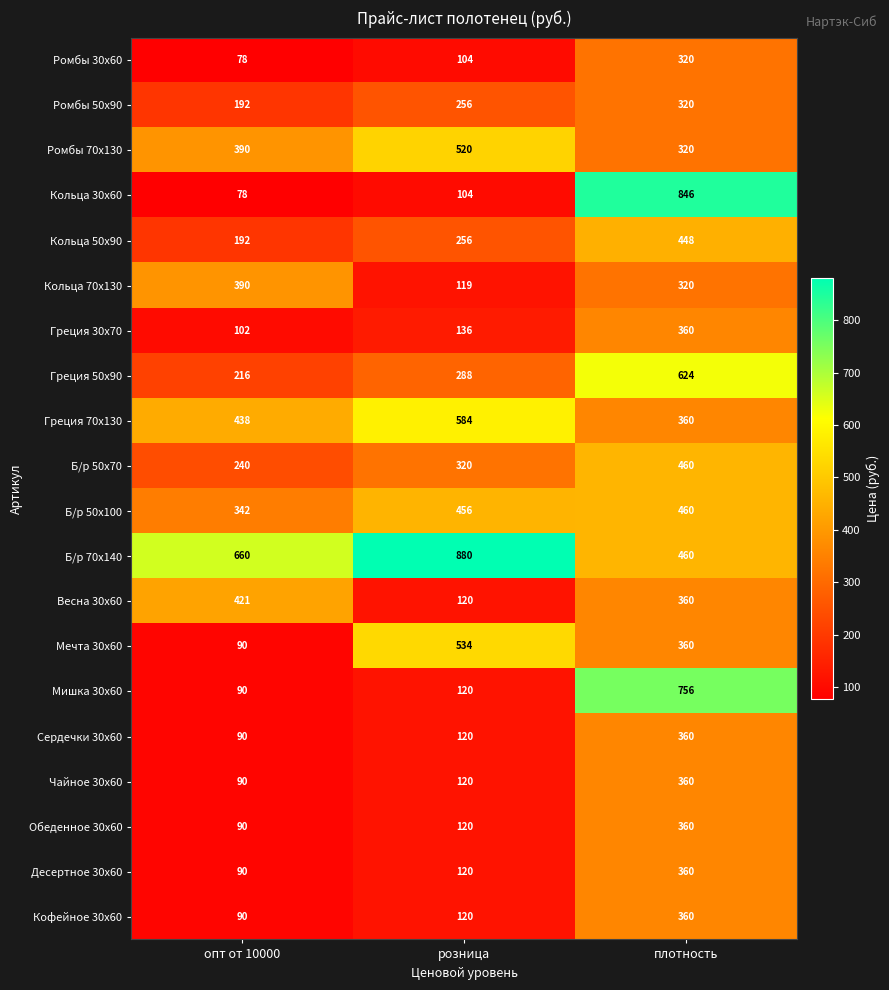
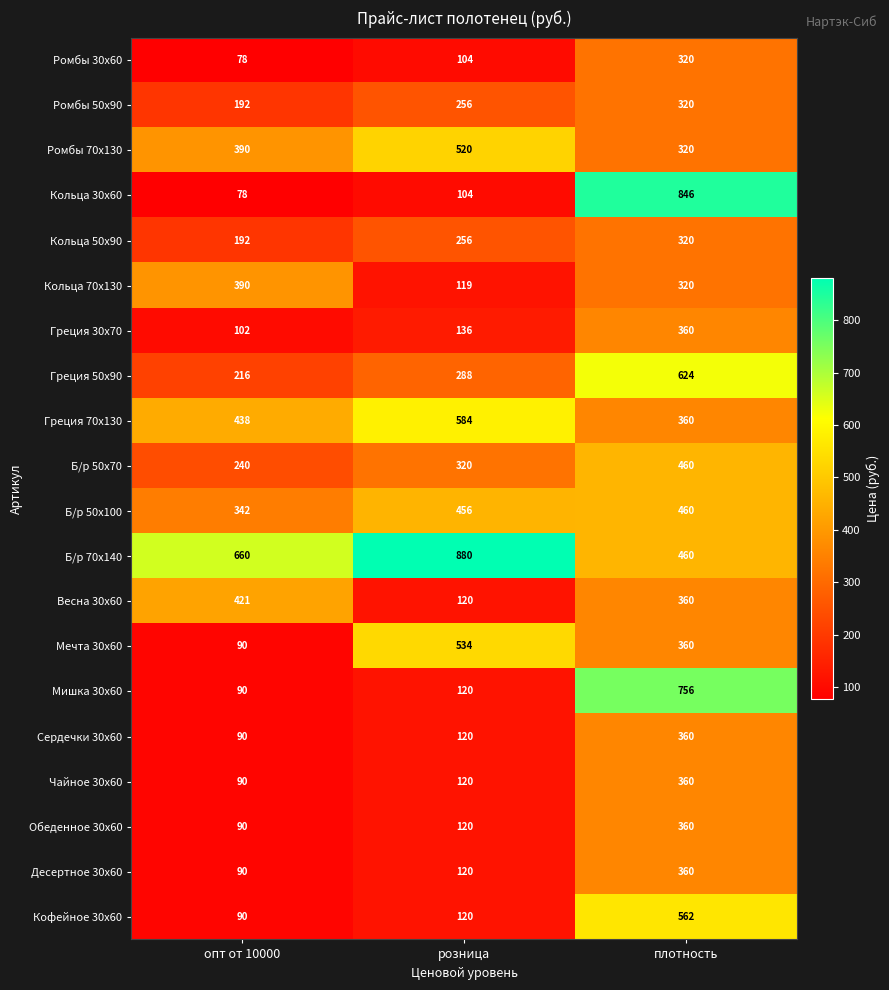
  {
    "Ромбы 30х60": {
      "опт от 10000": 78,
      "розница": 104,
      "плотность": 320
    },
    "Ромбы 50х90": {
      "опт от 10000": 192,
      "розница": 256,
      "плотность": 320
    },
    "Ромбы 70х130": {
      "опт от 10000": 390,
      "розница": 520,
      "плотность": 320
    },
    "Кольца 30х60": {
      "опт от 10000": 78,
      "розница": 104,
      "плотность": 846
    },
    "Кольца 50х90": {
      "опт от 10000": 192,
      "розница": 256,
-     "плотность": 448
+     "плотность": 320
    },
    "Кольца 70х130": {
      "опт от 10000": 390,
      "розница": 119,
      "плотность": 320
    },
    "Греция 30х70": {
      "опт от 10000": 102,
      "розница": 136,
      "плотность": 360
    },
    "Греция 50х90": {
      "опт от 10000": 216,
      "розница": 288,
      "плотность": 624
    },
    "Греция 70х130": {
      "опт от 10000": 438,
      "розница": 584,
      "плотность": 360
    },
    "Б/р 50х70": {
      "опт от 10000": 240,
      "розница": 320,
      "плотность": 460
    },
    "Б/р 50х100": {
      "опт от 10000": 342,
      "розница": 456,
      "плотность": 460
    },
    "Б/р 70х140": {
      "опт от 10000": 660,
      "розница": 880,
      "плотность": 460
    },
    "Весна 30х60": {
      "опт от 10000": 421,
      "розница": 120,
      "плотность": 360
    },
    "Мечта 30х60": {
      "опт от 10000": 90,
      "розница": 534,
      "плотность": 360
    },
    "Мишка 30х60": {
      "опт от 10000": 90,
      "розница": 120,
      "плотность": 756
    },
    "Сердечки 30х60": {
      "опт от 10000": 90,
      "розница": 120,
      "плотность": 360
    },
    "Чайное 30х60": {
      "опт от 10000": 90,
      "розница": 120,
      "плотность": 360
    },
    "Обеденное 30х60": {
      "опт от 10000": 90,
      "розница": 120,
      "плотность": 360
    },
    "Десертное 30х60": {
      "опт от 10000": 90,
      "розница": 120,
      "плотность": 360
    },
    "Кофейное 30х60": {
      "опт от 10000": 90,
      "розница": 120,
-     "плотность": 360
+     "плотность": 562
    }
  }
